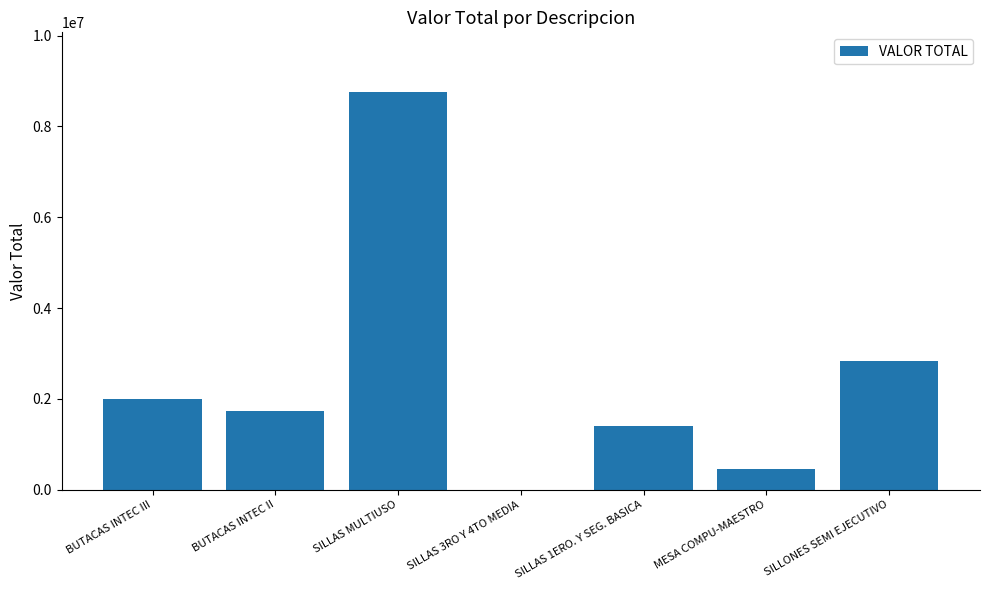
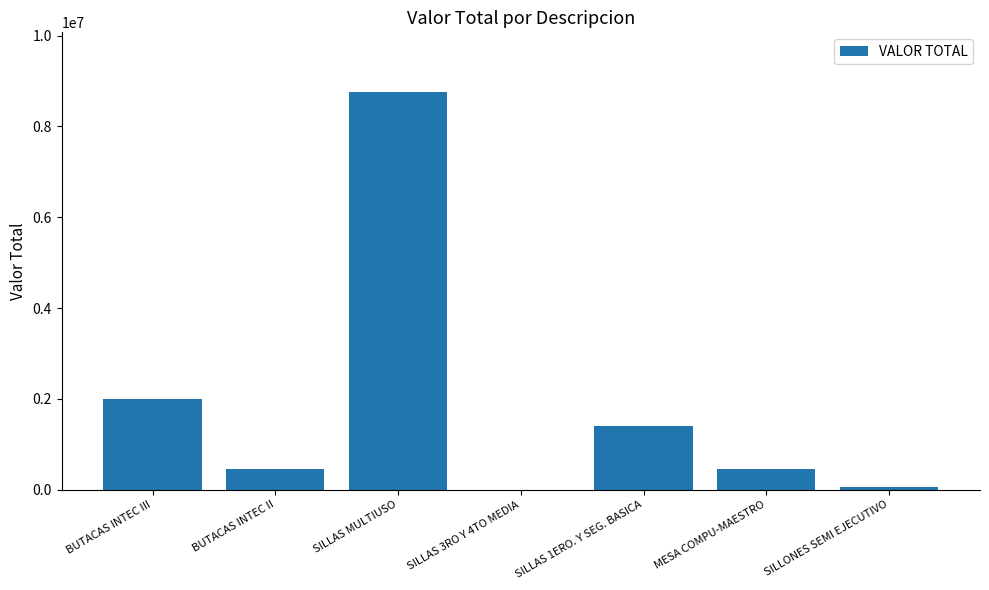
  {
    "BUTACAS INTEC III": 2000000,
-   "BUTACAS INTEC II": 1700000,
+   "BUTACAS INTEC II": 500000,
    "SILLAS MULTIUSO": 8800000,
    "SILLAS 1ERO. Y SEG. BASICA": 1400000,
    "MESA COMPU-MAESTRO": 500000,
-   "SILLONES SEMI EJECUTIVO": 2800000
+   "SILLONES SEMI EJECUTIVO": 100000
  }
